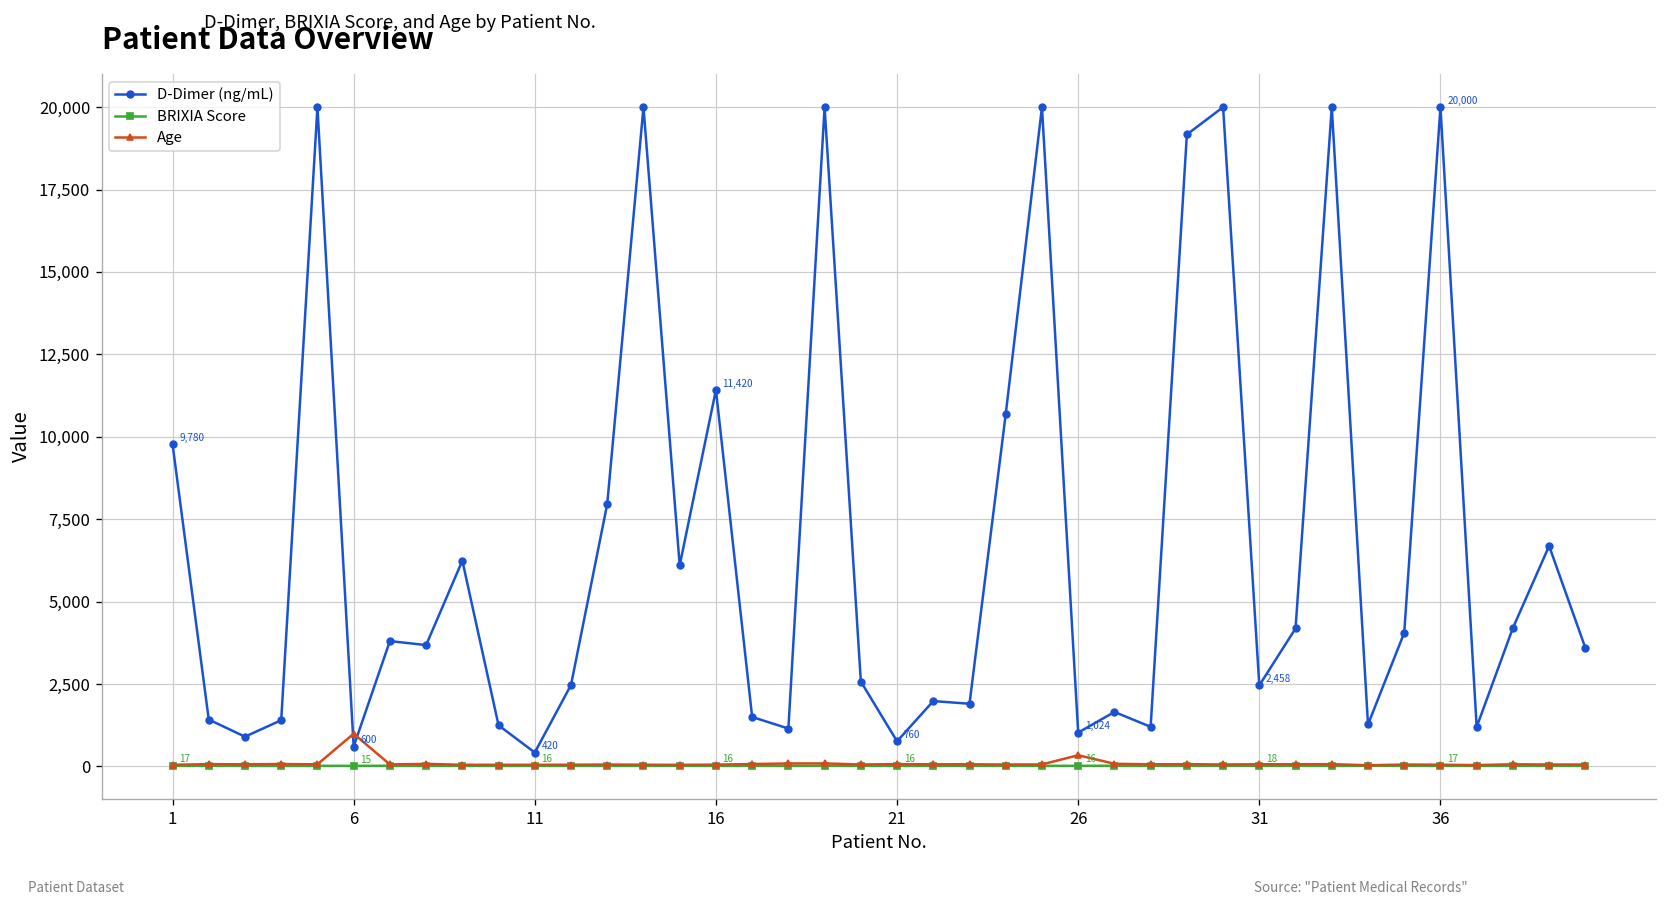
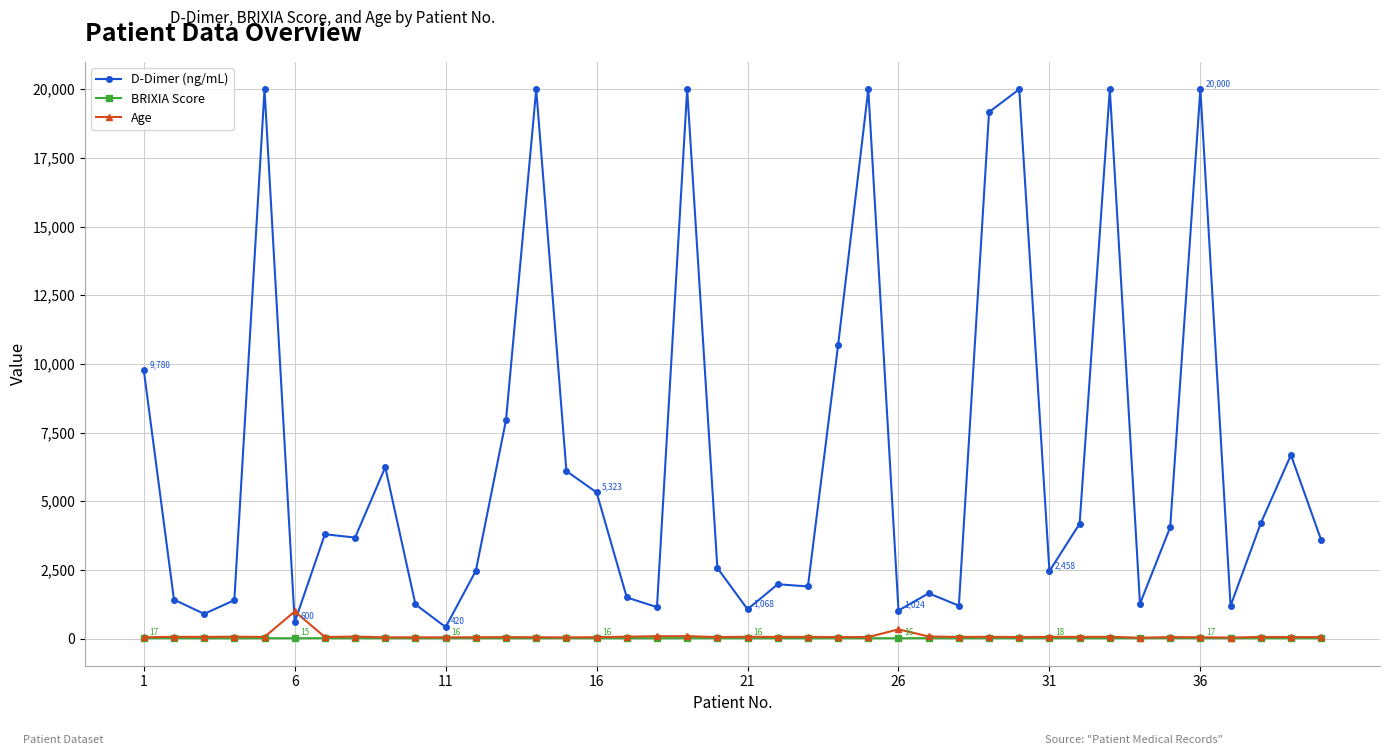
  {
    "D-Dimer (ng/mL)": {
      "1": "9,780",
      "6": "600",
      "11": "420",
-     "16": "11,420",
-     "21": "760",
+     "16": "5,323",
+     "21": "1,068",
      "26": "1,024",
      "31": "2,458",
      "36": "20,000"
    },
    "BRIXIA Score": {
      "6": "15",
      "26": "16"
    }
  }
